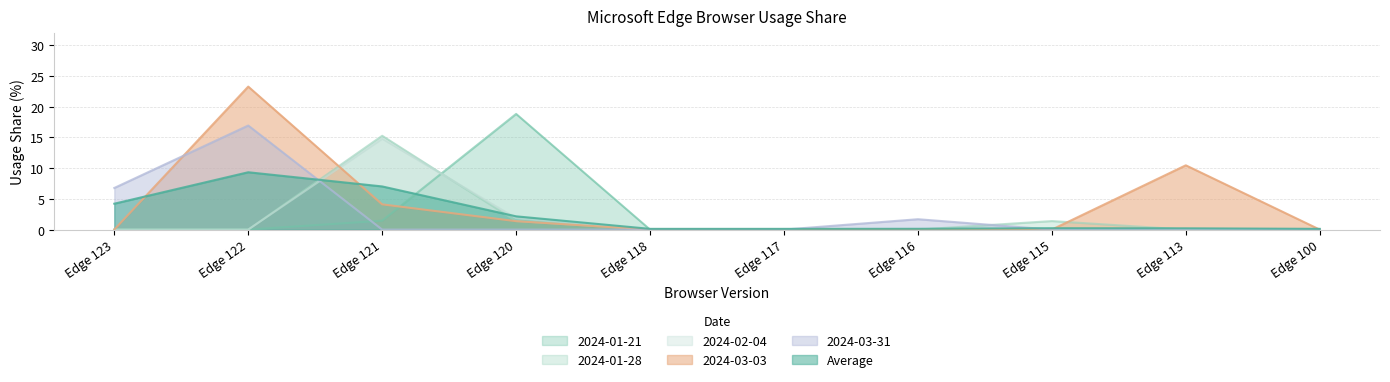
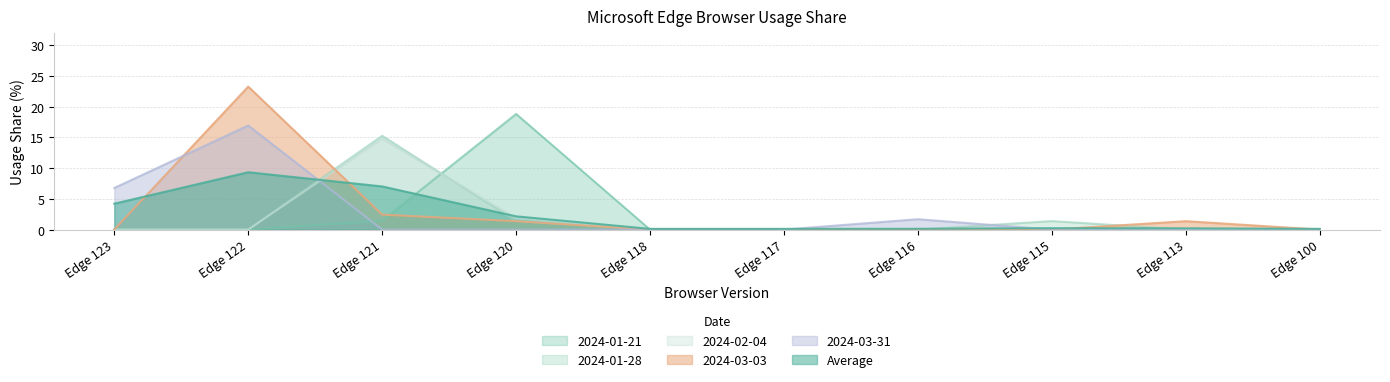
  {
    "2024-03-03": {
      "Edge 122": 23,
-     "Edge 121": 4,
-     "Edge 113": 10
+     "Edge 121": 2,
+     "Edge 113": 1
    }
  }
